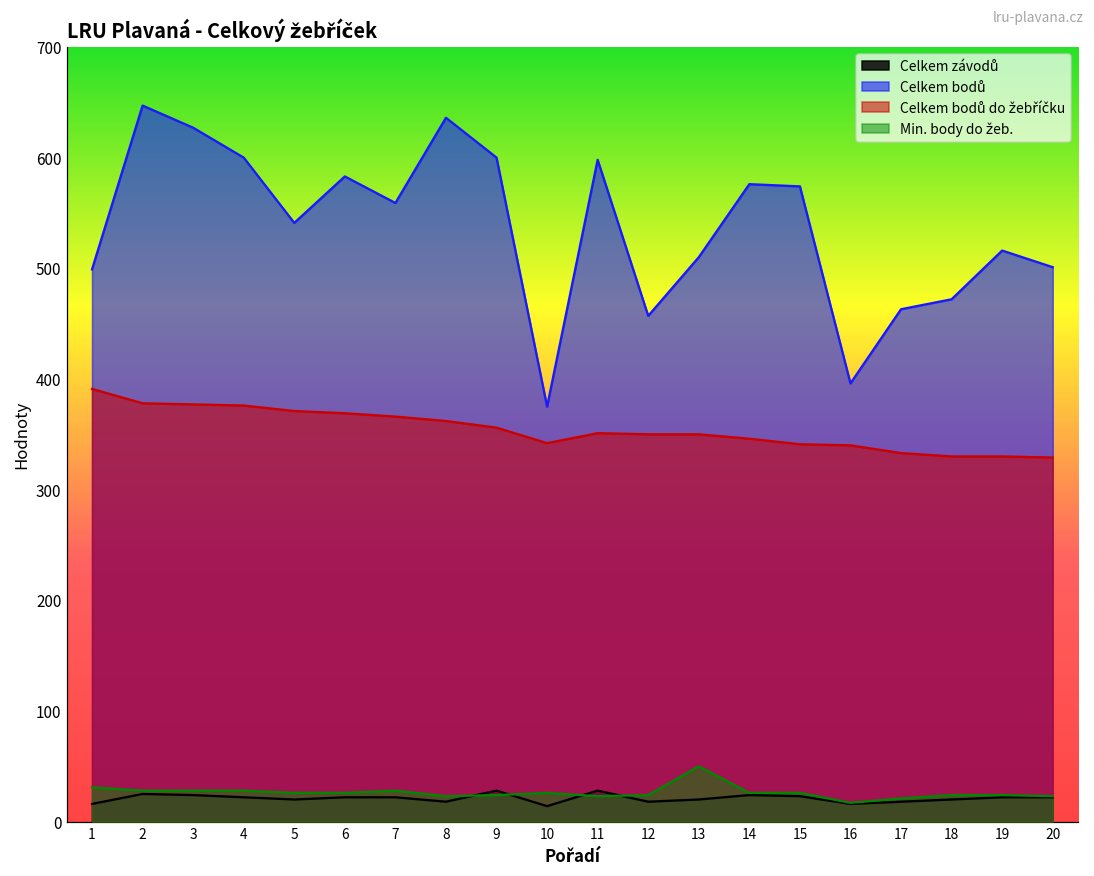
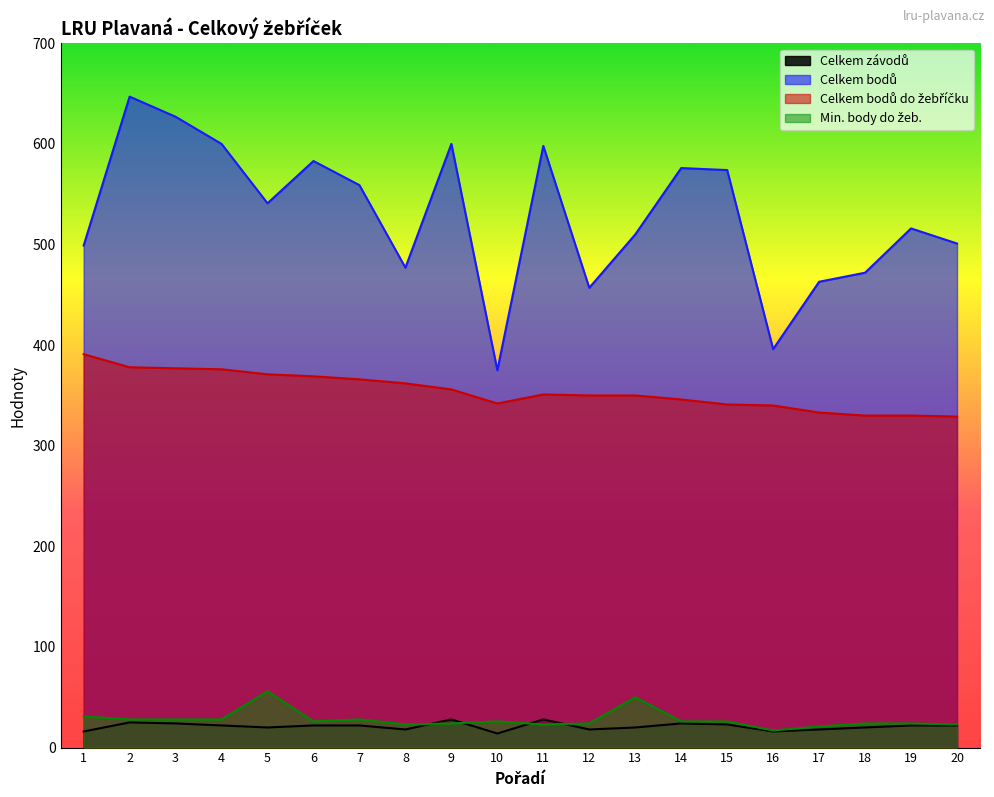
  {
    "Celkem závodů": {
      "1": 16,
      "2": 25,
      "3": 24,
      "4": 22,
      "5": 20,
      "6": 22,
      "7": 22,
      "8": 18,
      "9": 28,
      "10": 14,
      "11": 28,
      "12": 18,
      "13": 20,
      "15": 23,
      "17": 18,
      "18": 20
    },
    "Celkem bodů": {
      "1": 499,
      "2": 647,
      "3": 627,
      "4": 600,
      "5": 541,
      "6": 583,
      "7": 559,
-     "8": 636,
+     "8": 477,
      "9": 600,
      "10": 375,
      "11": 598,
      "12": 457,
      "13": 510,
      "14": 576,
      "15": 574,
      "16": 396,
      "17": 463,
      "18": 472,
      "19": 516,
      "20": 501
    },
    "Celkem bodů do žebříčku": {
      "1": 391,
      "2": 378,
      "3": 377,
      "4": 376,
      "5": 371,
      "6": 369,
      "7": 366,
      "8": 362,
      "9": 356,
      "10": 342,
      "11": 351,
      "12": 350,
      "13": 350,
      "14": 346,
      "15": 341,
      "16": 340,
      "17": 333,
      "18": 330,
      "19": 330,
      "20": 329
    },
    "Min. body do žeb.": {
      "1": 31,
      "2": 28,
      "3": 28,
      "4": 28,
-     "5": 26,
+     "5": 56,
      "6": 26,
      "7": 28,
      "8": 23,
      "9": 24,
      "10": 26,
      "11": 23,
      "12": 24,
      "13": 50,
      "15": 26,
      "17": 21,
      "18": 24
    }
  }
